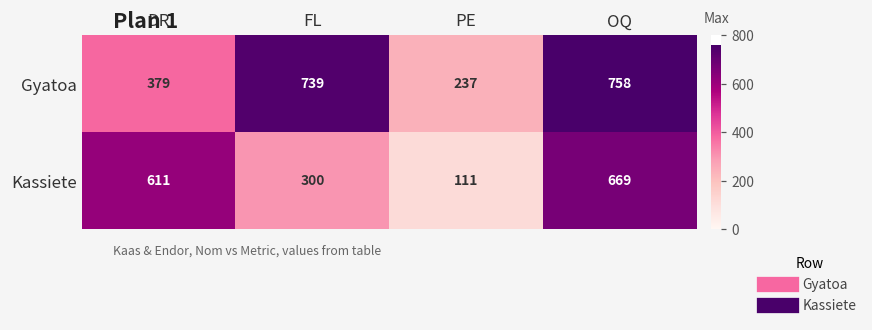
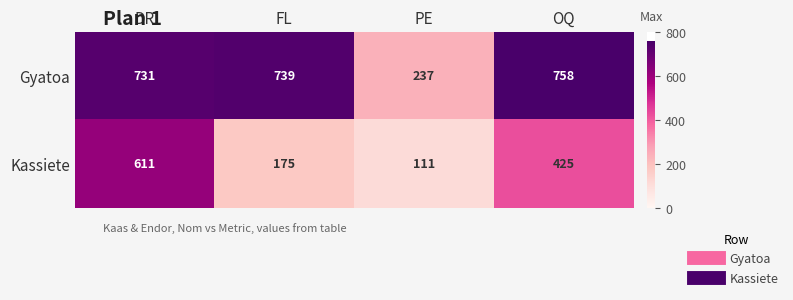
  {
    "Gyatoa": {
-     "DR": 379,
+     "DR": 731,
      "FL": 739,
      "PE": 237,
      "OQ": 758
    },
    "Kassiete": {
      "DR": 611,
-     "FL": 300,
+     "FL": 175,
      "PE": 111,
-     "OQ": 669
+     "OQ": 425
    }
  }
